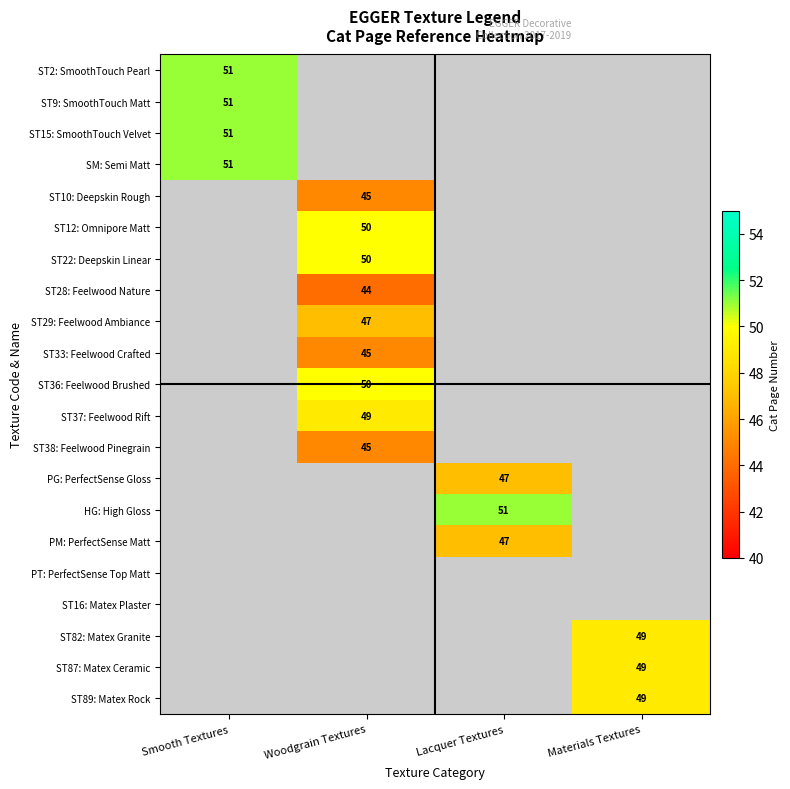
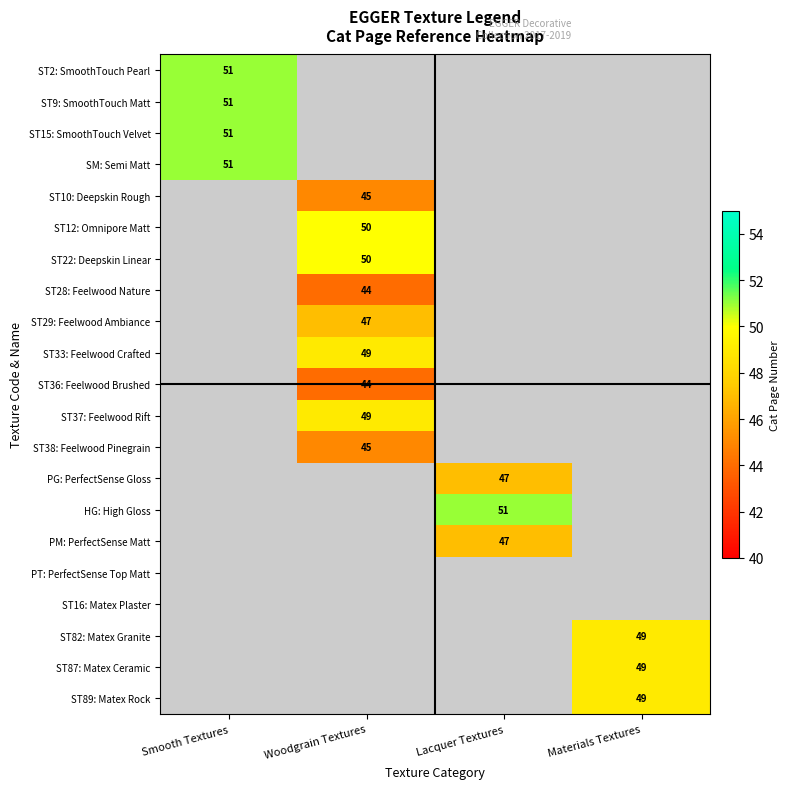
  {
    "ST2: SmoothTouch Pearl": {
      "Smooth Textures": 51
    },
    "ST9: SmoothTouch Matt": {
      "Smooth Textures": 51
    },
    "ST15: SmoothTouch Velvet": {
      "Smooth Textures": 51
    },
    "SM: Semi Matt": {
      "Smooth Textures": 51
    },
    "ST10: Deepskin Rough": {
      "Woodgrain Textures": 45
    },
    "ST12: Omnipore Matt": {
      "Woodgrain Textures": 50
    },
    "ST22: Deepskin Linear": {
      "Woodgrain Textures": 50
    },
    "ST28: Feelwood Nature": {
      "Woodgrain Textures": 44
    },
    "ST29: Feelwood Ambiance": {
      "Woodgrain Textures": 47
    },
    "ST33: Feelwood Crafted": {
-     "Woodgrain Textures": 45
+     "Woodgrain Textures": 49
    },
    "ST36: Feelwood Brushed": {
-     "Woodgrain Textures": 50
+     "Woodgrain Textures": 44
    },
    "ST37: Feelwood Rift": {
      "Woodgrain Textures": 49
    },
    "ST38: Feelwood Pinegrain": {
      "Woodgrain Textures": 45
    },
    "PG: PerfectSense Gloss": {
      "Lacquer Textures": 47
    },
    "HG: High Gloss": {
      "Lacquer Textures": 51
    },
    "PM: PerfectSense Matt": {
      "Lacquer Textures": 47
    },
    "ST82: Matex Granite": {
      "Materials Textures": 49
    },
    "ST87: Matex Ceramic": {
      "Materials Textures": 49
    },
    "ST89: Matex Rock": {
      "Materials Textures": 49
    }
  }
